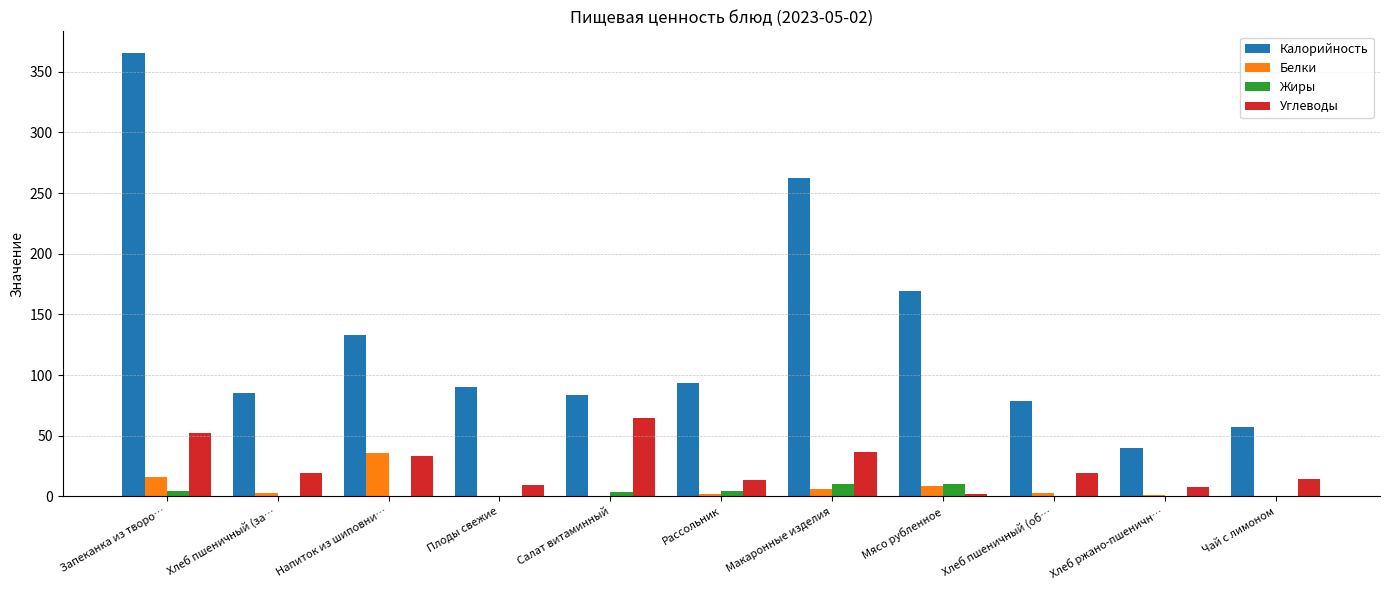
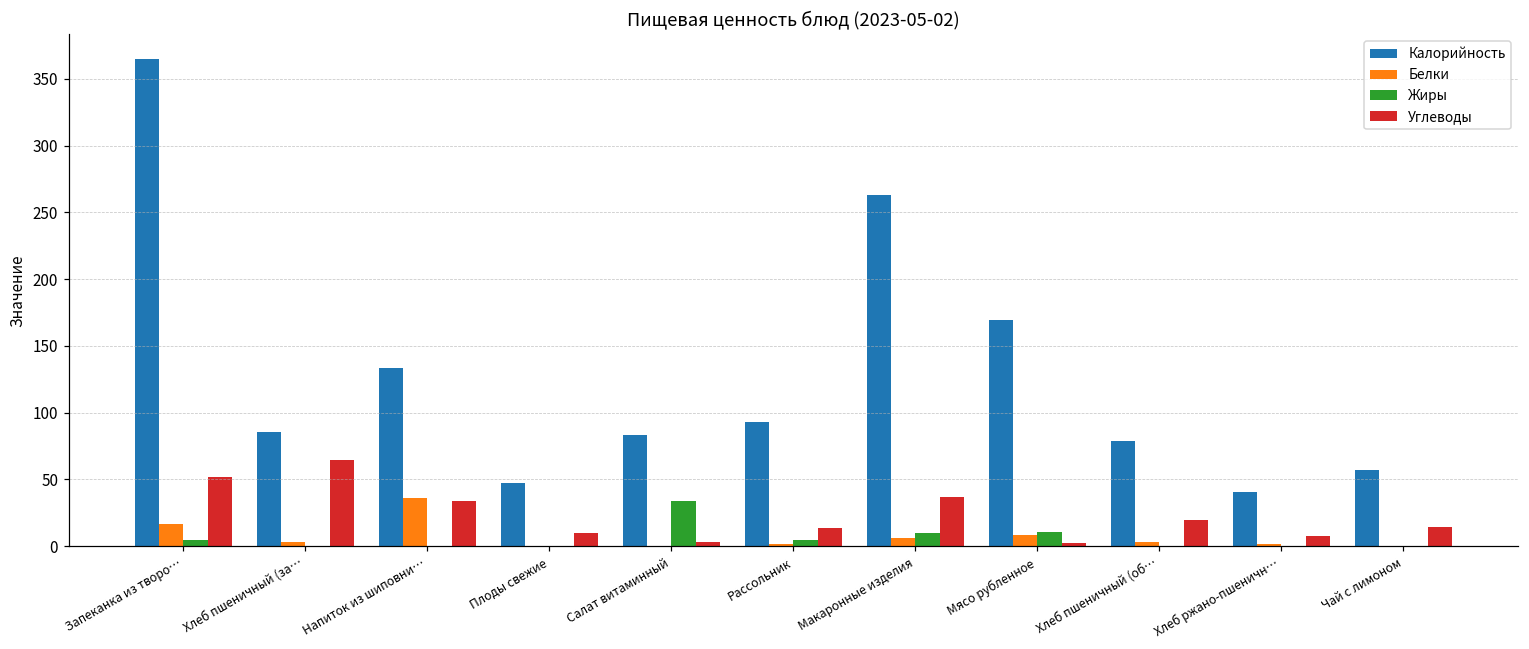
  {
    "Калорийность": {
      "Запеканка из творо…": 365,
      "Хлеб пшеничный (за…": 85,
      "Напиток из шиповни…": 133,
-     "Плоды свежие": 90,
+     "Плоды свежие": 47,
      "Салат витаминный": 83,
      "Рассольник": 93,
      "Макаронные изделия": 263,
      "Мясо рубленное": 170,
      "Хлеб пшеничный (об…": 79,
      "Хлеб ржано-пшеничн…": 40,
      "Чай с лимоном": 57
    },
    "Белки": {
      "Запеканка из творо…": 16,
      "Хлеб пшеничный (за…": 3,
      "Напиток из шиповни…": 36,
      "Макаронные изделия": 6,
      "Мясо рубленное": 9,
      "Хлеб пшеничный (об…": 3
    },
    "Жиры": {
      "Запеканка из творо…": 4,
      "Напиток из шиповни…": 0,
-     "Салат витаминный": 4,
+     "Салат витаминный": 34,
      "Рассольник": 4,
      "Макаронные изделия": 10,
      "Мясо рубленное": 10,
      "Чай с лимоном": 0
    },
    "Углеводы": {
      "Запеканка из творо…": 52,
-     "Хлеб пшеничный (за…": 19,
+     "Хлеб пшеничный (за…": 64,
      "Напиток из шиповни…": 34,
      "Плоды свежие": 10,
-     "Салат витаминный": 64,
+     "Салат витаминный": 3,
      "Рассольник": 14,
      "Макаронные изделия": 37,
      "Хлеб пшеничный (об…": 19,
      "Хлеб ржано-пшеничн…": 8,
      "Чай с лимоном": 14
    }
  }
